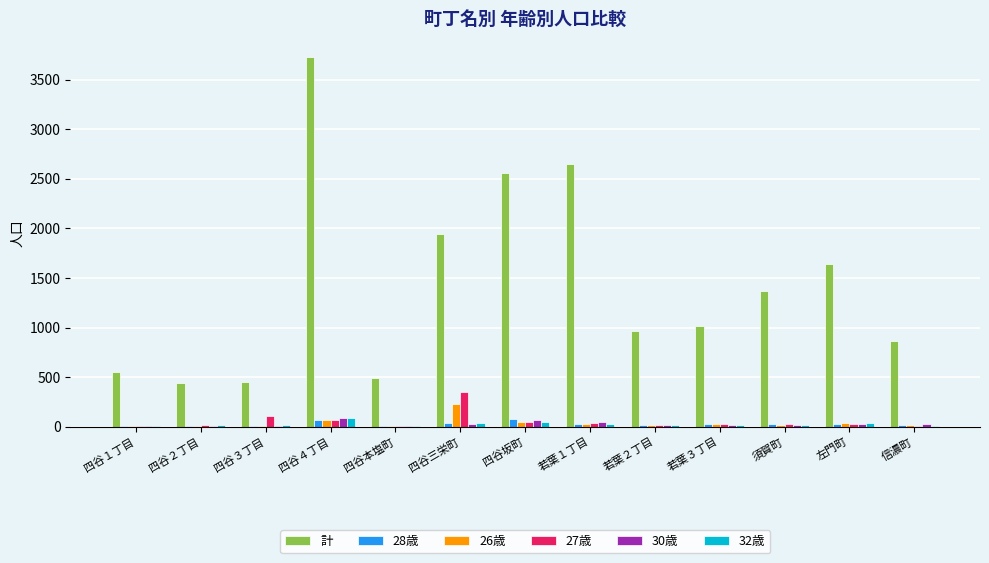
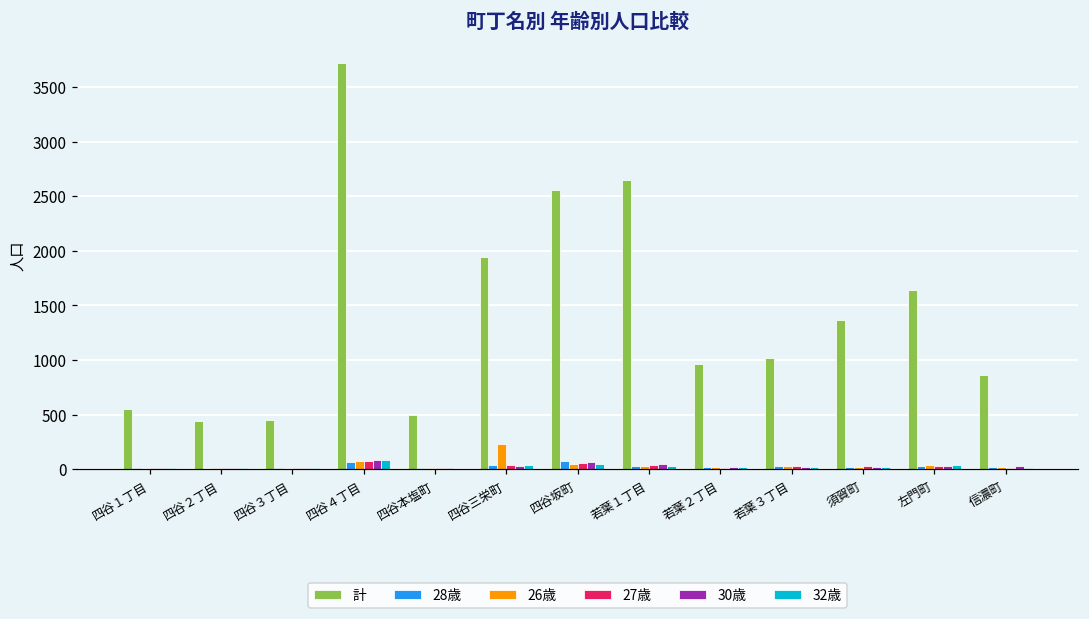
  {
    "計": {
      "四谷１丁目": 500,
      "四谷２丁目": 400,
      "四谷３丁目": 400,
      "四谷４丁目": 3700,
      "四谷本塩町": 500,
      "四谷三栄町": 1900,
      "四谷坂町": 2600,
      "若葉１丁目": 2600,
      "若葉２丁目": 1000,
      "若葉３丁目": 1000,
      "須賀町": 1400,
      "左門町": 1600,
      "信濃町": 900
    },
    "26歳": {
      "四谷４丁目": 100,
      "四谷三栄町": 200,
      "四谷坂町": 0,
      "若葉１丁目": 0,
      "左門町": 0
    },
    "27歳": {
-     "四谷３丁目": 100,
+     "四谷３丁目": 0,
      "四谷４丁目": 100,
-     "四谷三栄町": 400,
+     "四谷三栄町": 0,
      "四谷坂町": 100,
      "若葉１丁目": 0,
      "須賀町": 0,
      "左門町": 0
    },
    "30歳": {
      "四谷４丁目": 100,
      "四谷三栄町": 0,
      "四谷坂町": 100,
      "若葉１丁目": 0,
      "左門町": 0,
      "信濃町": 0
    }
  }
